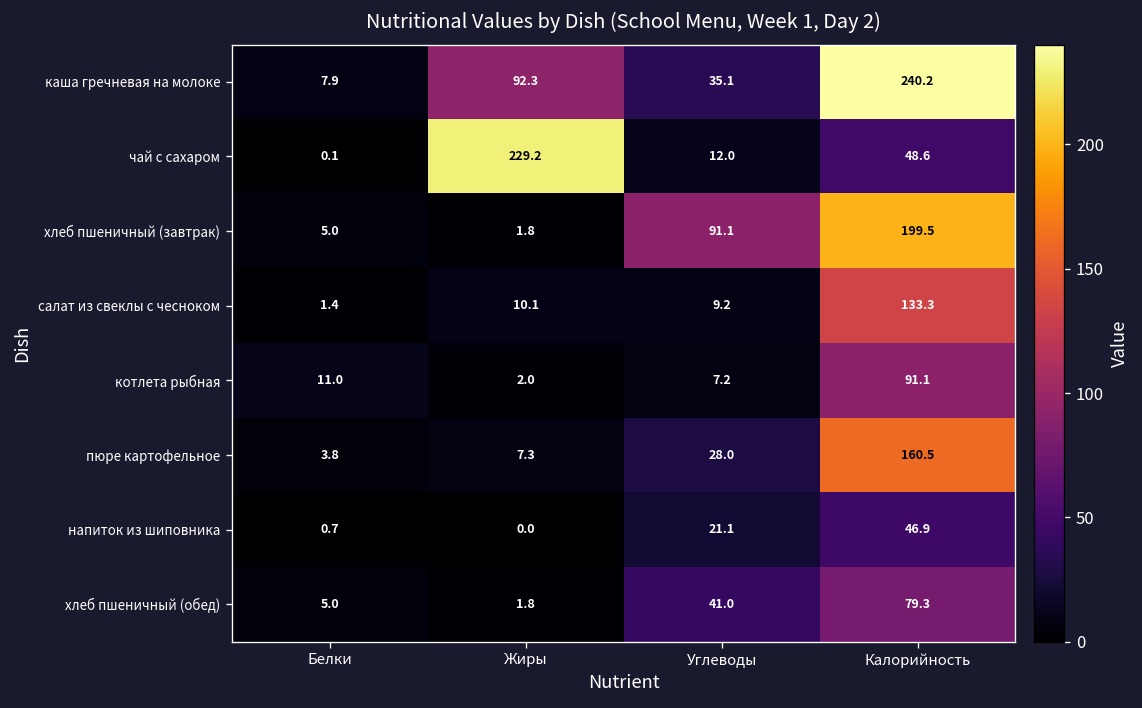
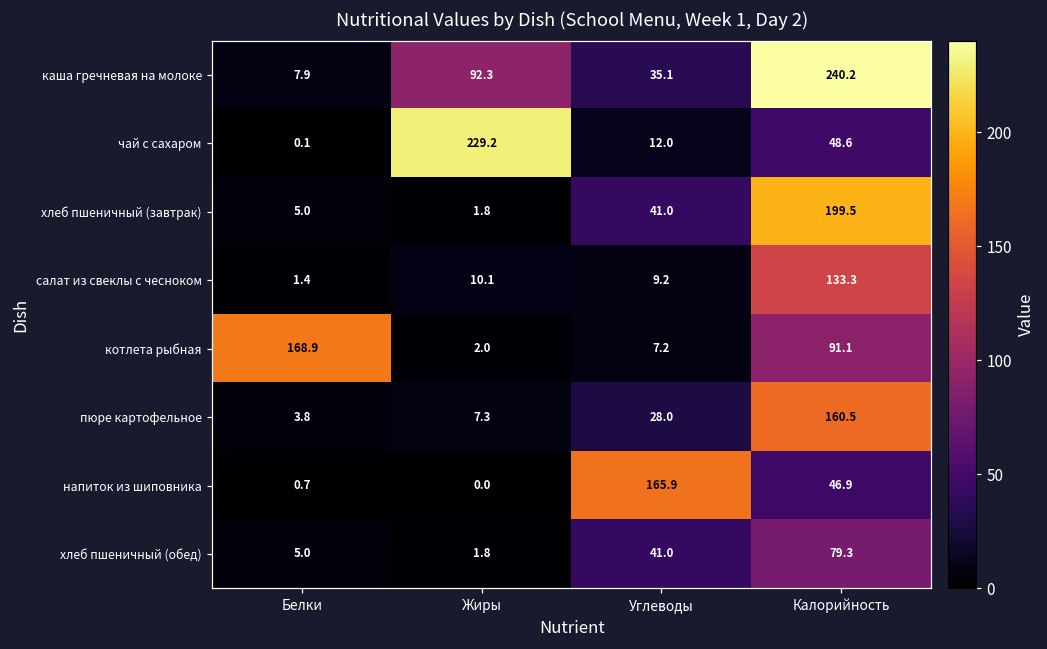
  {
    "каша гречневая на молоке": {
      "Белки": 7.9,
      "Жиры": 92.3,
      "Углеводы": 35.1,
      "Калорийность": 240.2
    },
    "чай с сахаром": {
      "Белки": 0.1,
      "Жиры": 229.2,
      "Углеводы": 12.0,
      "Калорийность": 48.6
    },
    "хлеб пшеничный (завтрак)": {
      "Белки": 5.0,
      "Жиры": 1.8,
-     "Углеводы": 91.1,
+     "Углеводы": 41.0,
      "Калорийность": 199.5
    },
    "салат из свеклы с чесноком": {
      "Белки": 1.4,
      "Жиры": 10.1,
      "Углеводы": 9.2,
      "Калорийность": 133.3
    },
    "котлета рыбная": {
-     "Белки": 11.0,
+     "Белки": 168.9,
      "Жиры": 2.0,
      "Углеводы": 7.2,
      "Калорийность": 91.1
    },
    "пюре картофельное": {
      "Белки": 3.8,
      "Жиры": 7.3,
      "Углеводы": 28.0,
      "Калорийность": 160.5
    },
    "напиток из шиповника": {
      "Белки": 0.7,
      "Жиры": 0.0,
-     "Углеводы": 21.1,
+     "Углеводы": 165.9,
      "Калорийность": 46.9
    },
    "хлеб пшеничный (обед)": {
      "Белки": 5.0,
      "Жиры": 1.8,
      "Углеводы": 41.0,
      "Калорийность": 79.3
    }
  }
